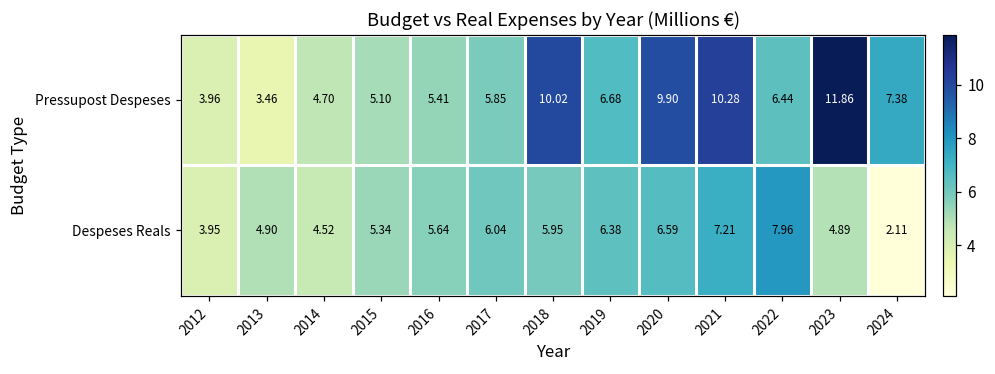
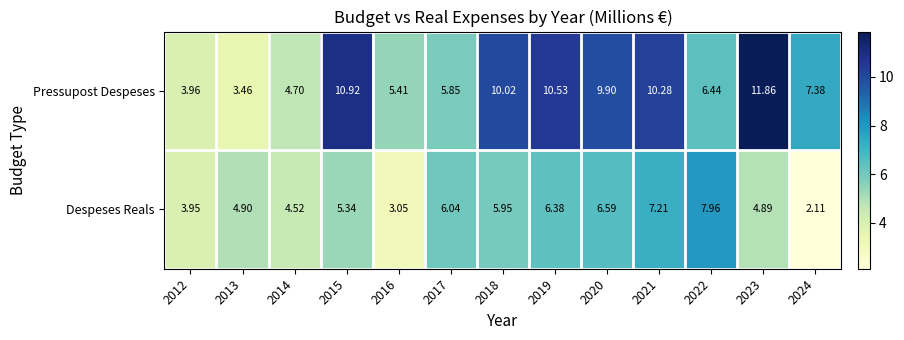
  {
    "Pressupost Despeses": {
      "2012": 3.96,
      "2013": 3.46,
      "2014": 4.70,
-     "2015": 5.10,
+     "2015": 10.92,
      "2016": 5.41,
      "2017": 5.85,
      "2018": 10.02,
-     "2019": 6.68,
+     "2019": 10.53,
      "2020": 9.90,
      "2021": 10.28,
      "2022": 6.44,
      "2023": 11.86,
      "2024": 7.38
    },
    "Despeses Reals": {
      "2012": 3.95,
      "2013": 4.90,
      "2014": 4.52,
      "2015": 5.34,
-     "2016": 5.64,
+     "2016": 3.05,
      "2017": 6.04,
      "2018": 5.95,
      "2019": 6.38,
      "2020": 6.59,
      "2021": 7.21,
      "2022": 7.96,
      "2023": 4.89,
      "2024": 2.11
    }
  }
